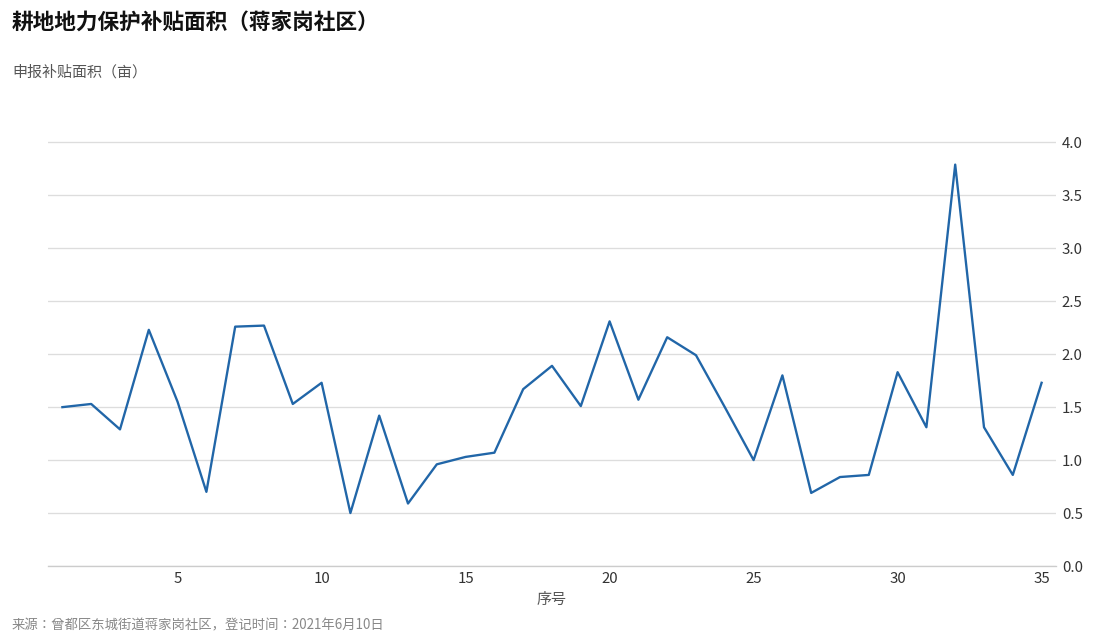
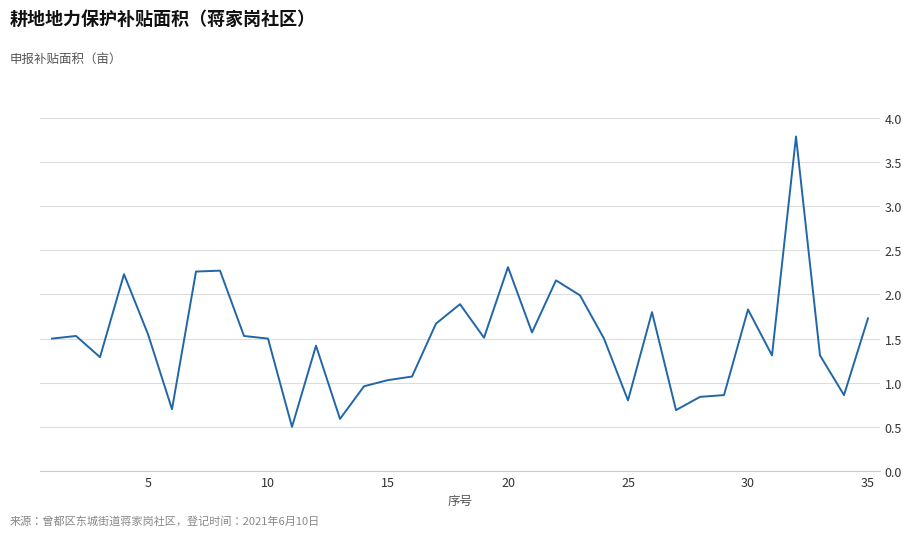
  {
    "5": 1.6,
-   "10": 1.7,
+   "10": 1.5,
    "15": 1.0,
    "20": 2.3,
-   "25": 1.0,
+   "25": 0.8,
    "30": 1.8,
    "35": 1.7
  }
